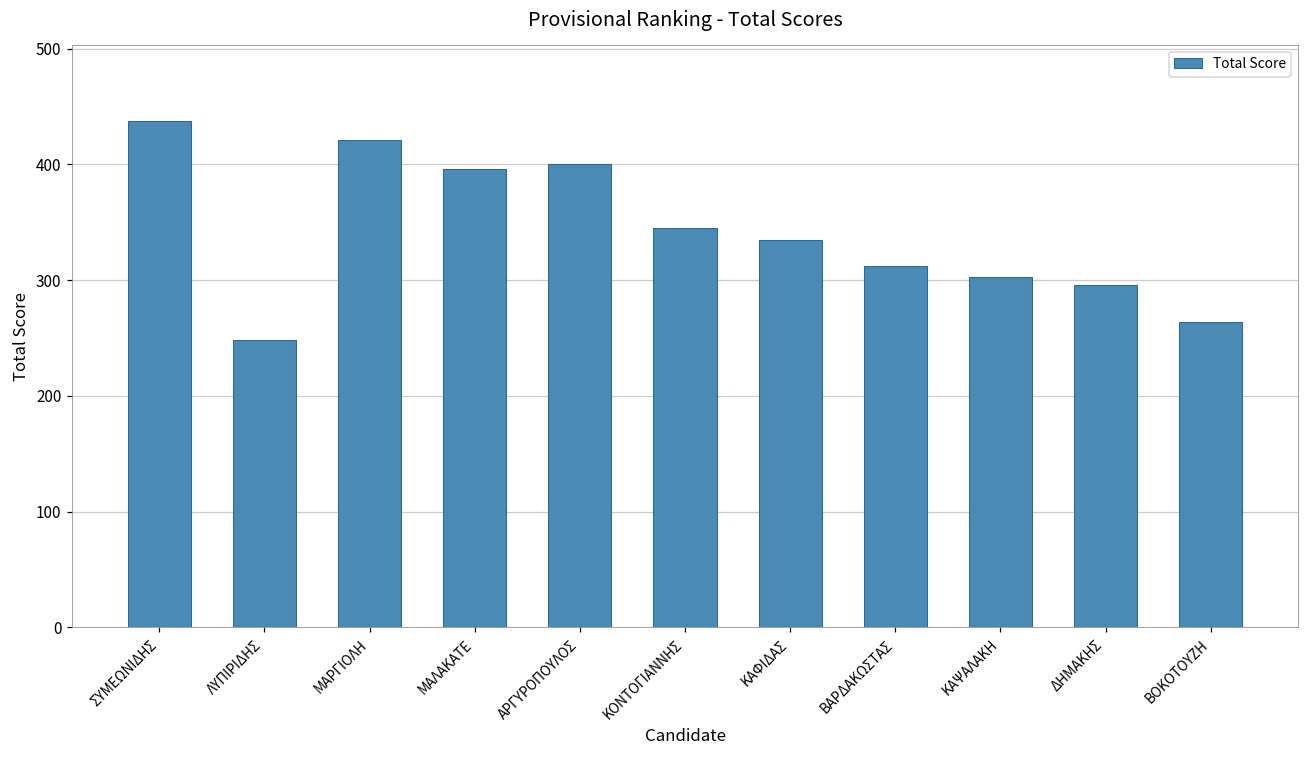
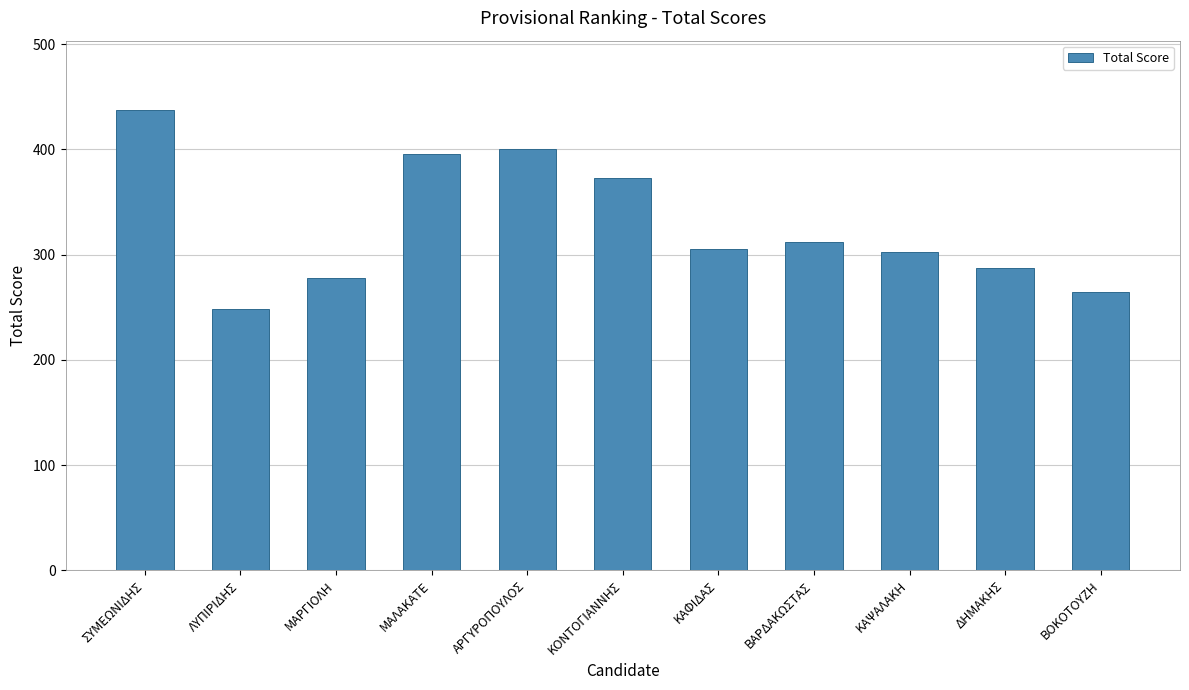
  {
    "ΣΥΜΕΩΝΙΔΗΣ": 438,
    "ΛΥΠΙΡΙΔΗΣ": 248,
-   "ΜΑΡΓΙΟΛΗ": 421,
+   "ΜΑΡΓΙΟΛΗ": 278,
    "ΜΑΛΑΚΑΤΕ": 396,
    "ΑΡΓΥΡΟΠΟΥΛΟΣ": 401,
-   "ΚΟΝΤΟΓΙΑΝΝΗΣ": 345,
-   "ΚΑΦΙΔΑΣ": 335,
+   "ΚΟΝΤΟΓΙΑΝΝΗΣ": 373,
+   "ΚΑΦΙΔΑΣ": 305,
    "ΒΑΡΔΑΚΩΣΤΑΣ": 312,
    "ΚΑΨΑΛΑΚΗ": 303,
-   "ΔΗΜΑΚΗΣ": 296,
+   "ΔΗΜΑΚΗΣ": 287,
    "ΒΟΚΟΤΟΥΖΗ": 264
  }
